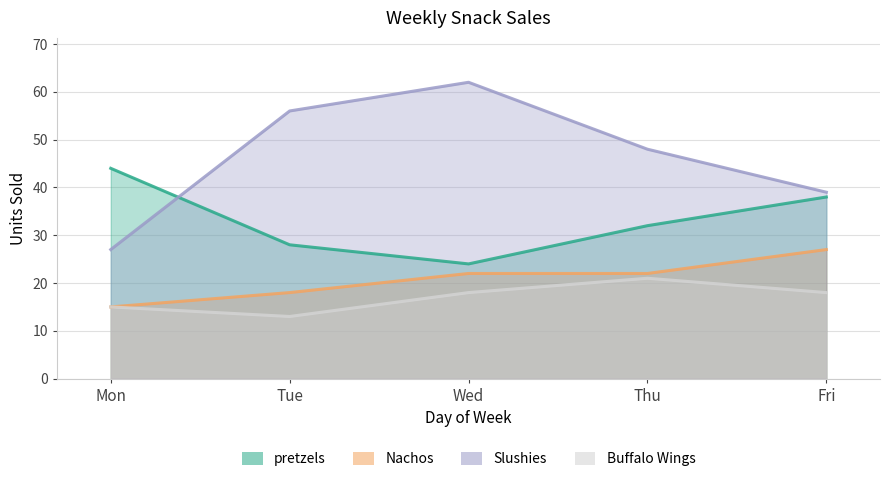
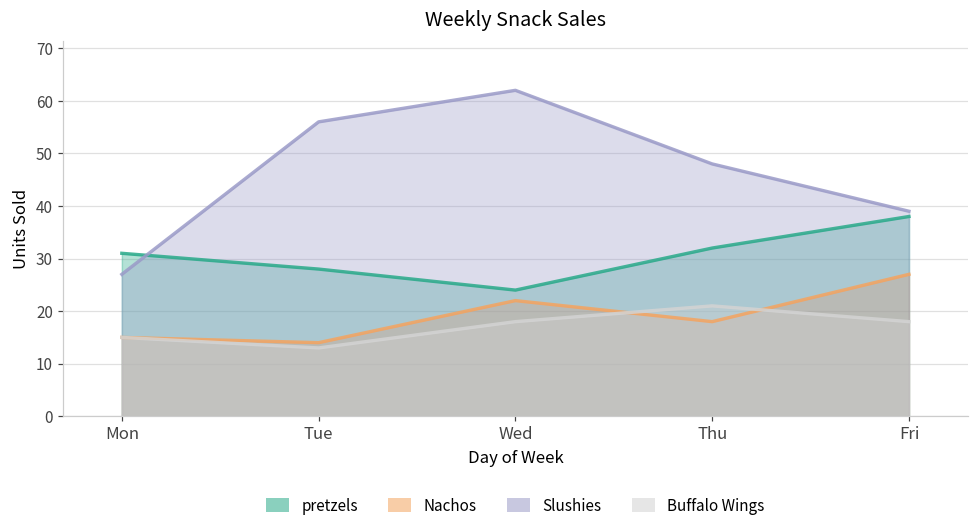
  {
    "pretzels": {
-     "Mon": 44,
+     "Mon": 31,
      "Tue": 28,
      "Wed": 24,
      "Thu": 32,
      "Fri": 38
    },
    "Nachos": {
-     "Tue": 18,
+     "Tue": 14,
      "Wed": 22,
-     "Thu": 22,
+     "Thu": 18,
      "Fri": 27
    }
  }
